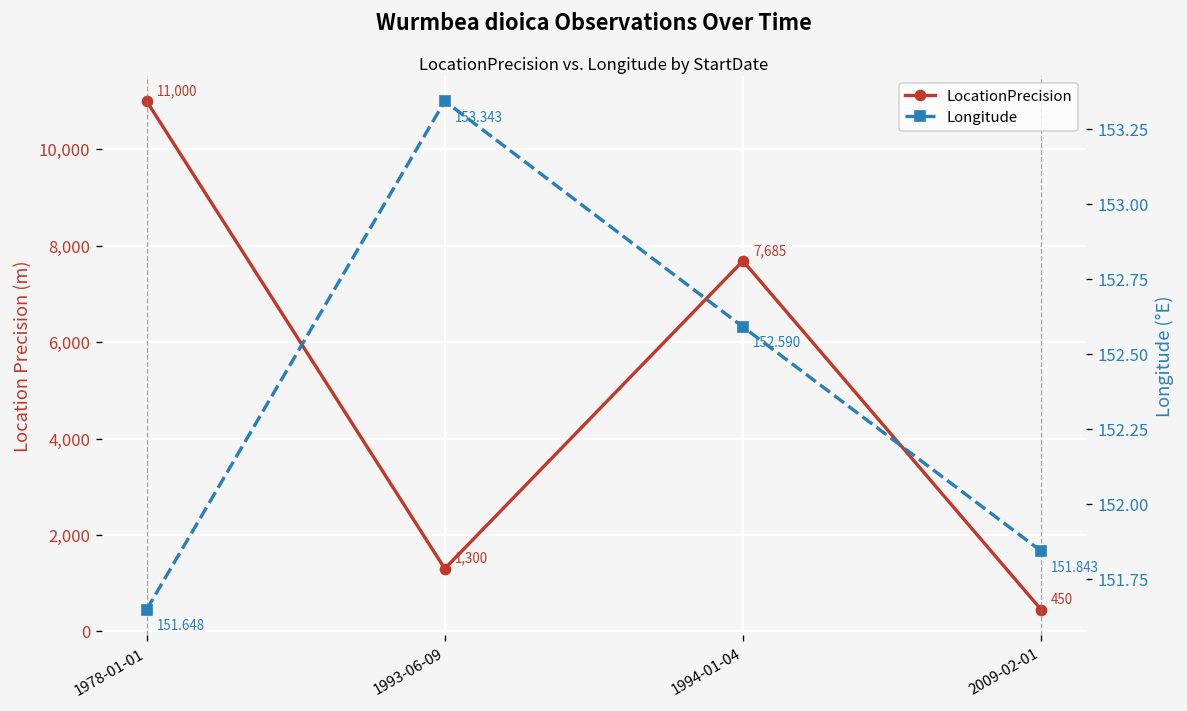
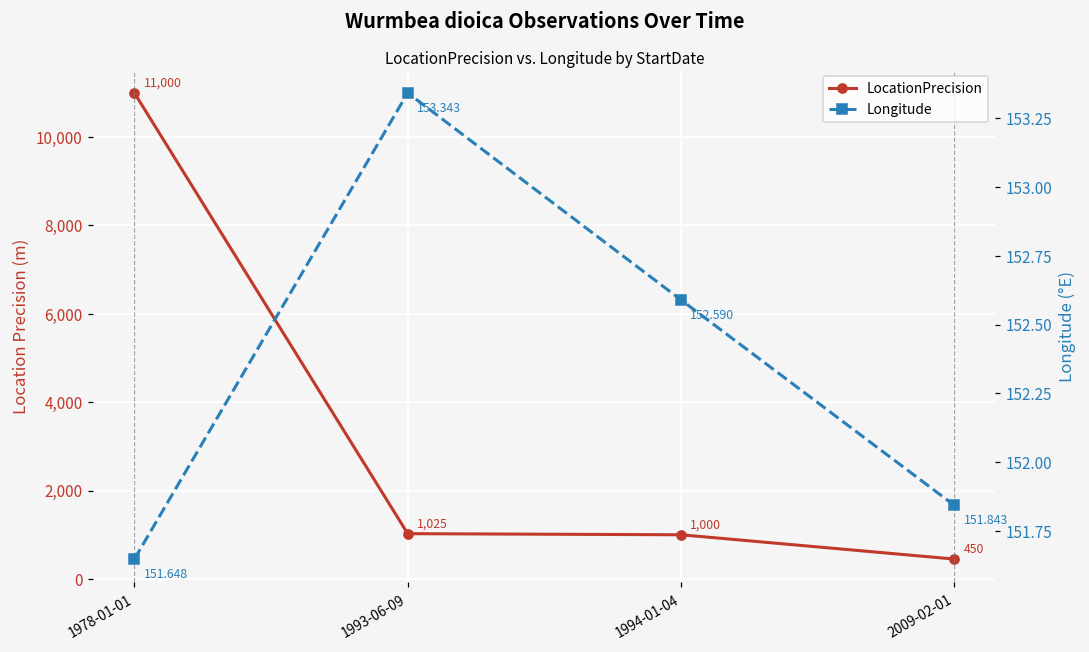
  {
    "LocationPrecision": {
      "1978-01-01": "11,000",
-     "1993-06-09": "1,300",
-     "1994-01-04": "7,685",
+     "1993-06-09": "1,025",
+     "1994-01-04": "1,000",
      "2009-02-01": "450"
    },
    "Longitude": {
      "1978-01-01": "151.648",
      "1993-06-09": "153.343",
      "1994-01-04": "152.590",
      "2009-02-01": "151.843"
    }
  }
